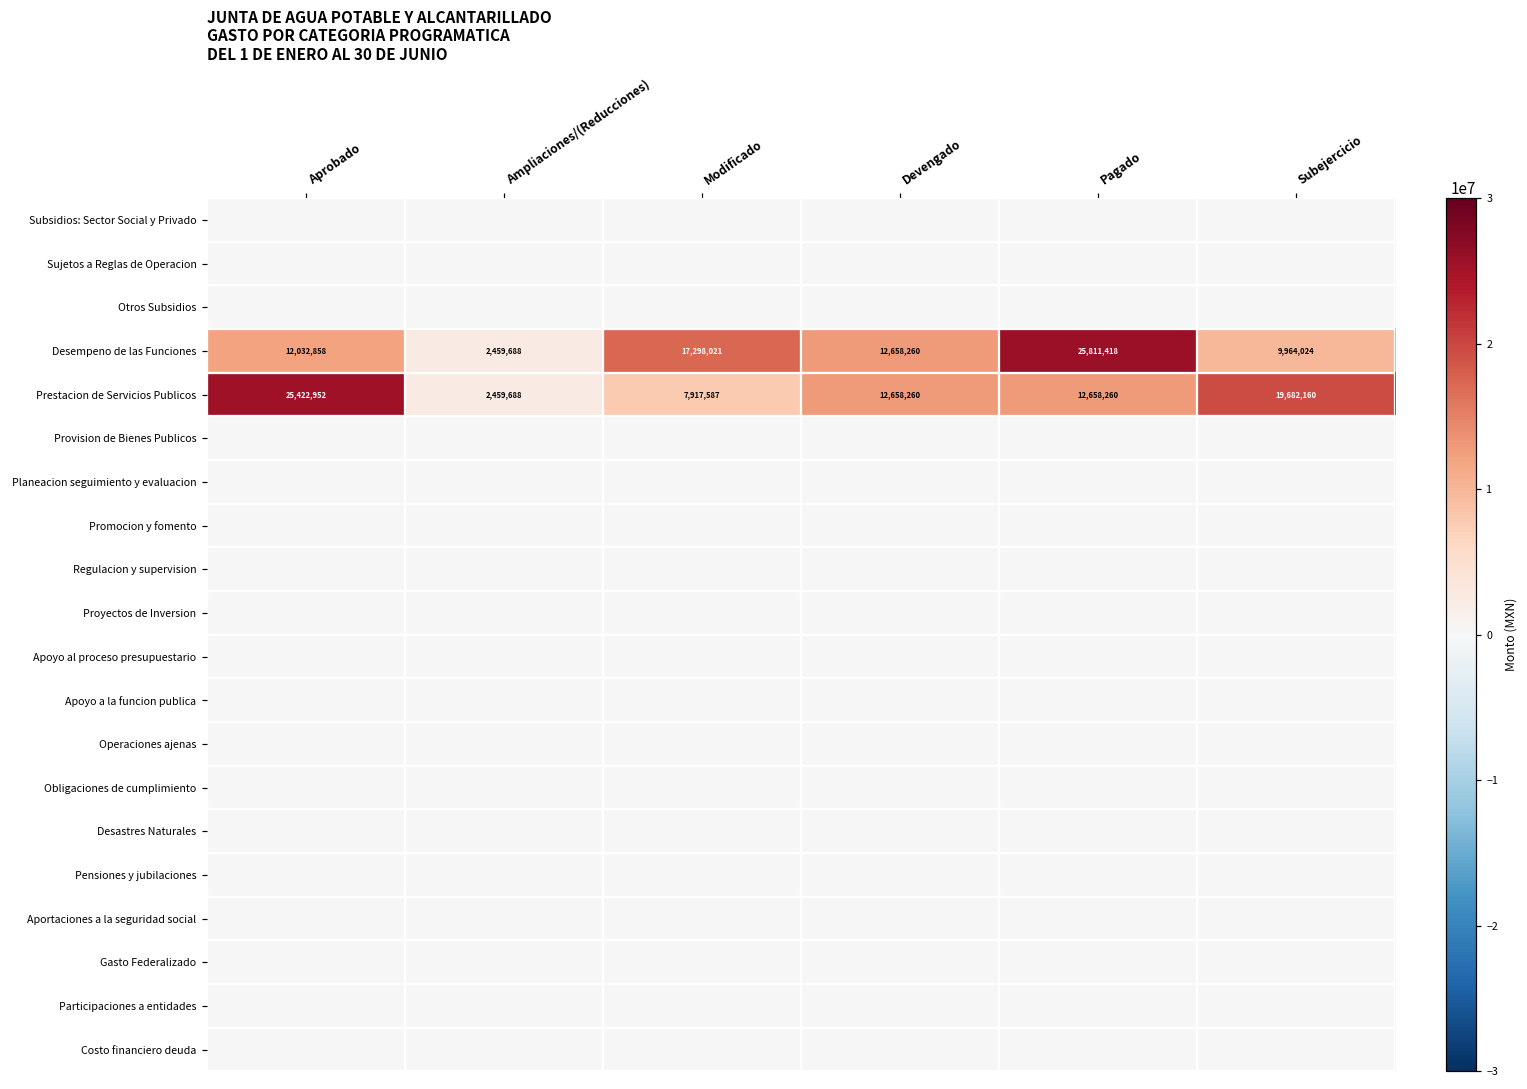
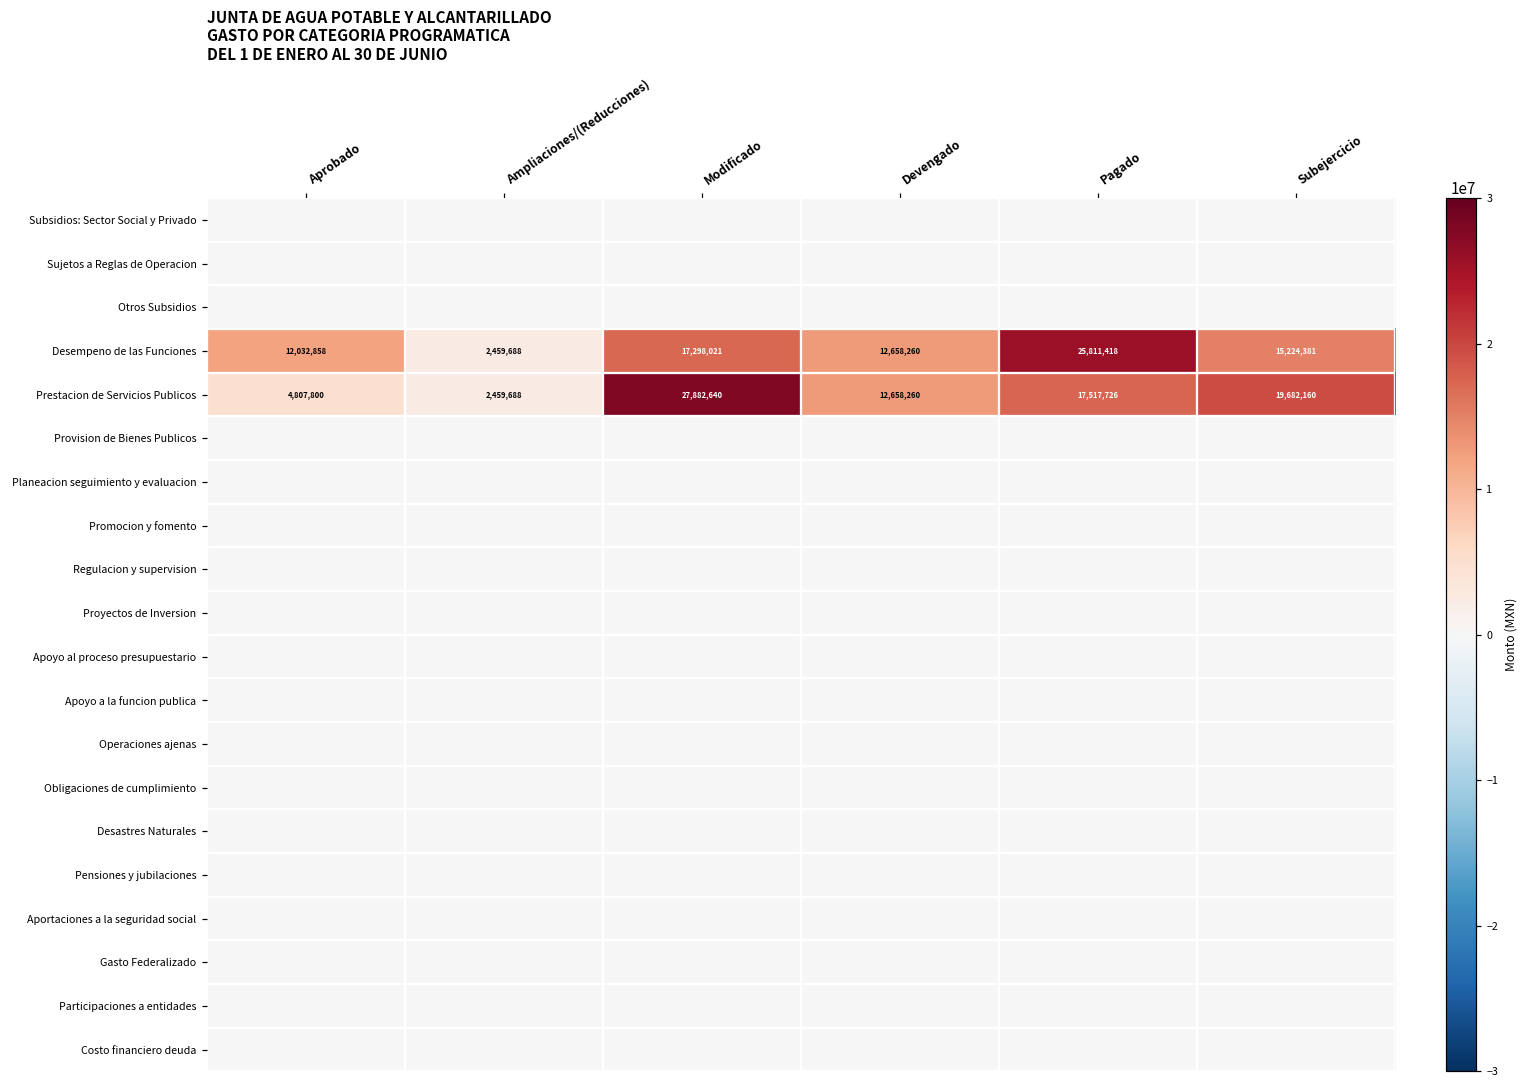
  {
    "Desempeno de las Funciones": {
      "Aprobado": "12,032,858",
      "Ampliaciones/(Reducciones)": "2,459,688",
      "Modificado": "17,298,021",
      "Devengado": "12,658,260",
      "Pagado": "25,811,418",
-     "Subejercicio": "9,964,024"
+     "Subejercicio": "15,224,381"
    },
    "Prestacion de Servicios Publicos": {
-     "Aprobado": "25,422,952",
+     "Aprobado": "4,807,800",
      "Ampliaciones/(Reducciones)": "2,459,688",
-     "Modificado": "7,917,587",
+     "Modificado": "27,882,640",
      "Devengado": "12,658,260",
-     "Pagado": "12,658,260",
+     "Pagado": "17,517,726",
      "Subejercicio": "19,682,160"
    }
  }
